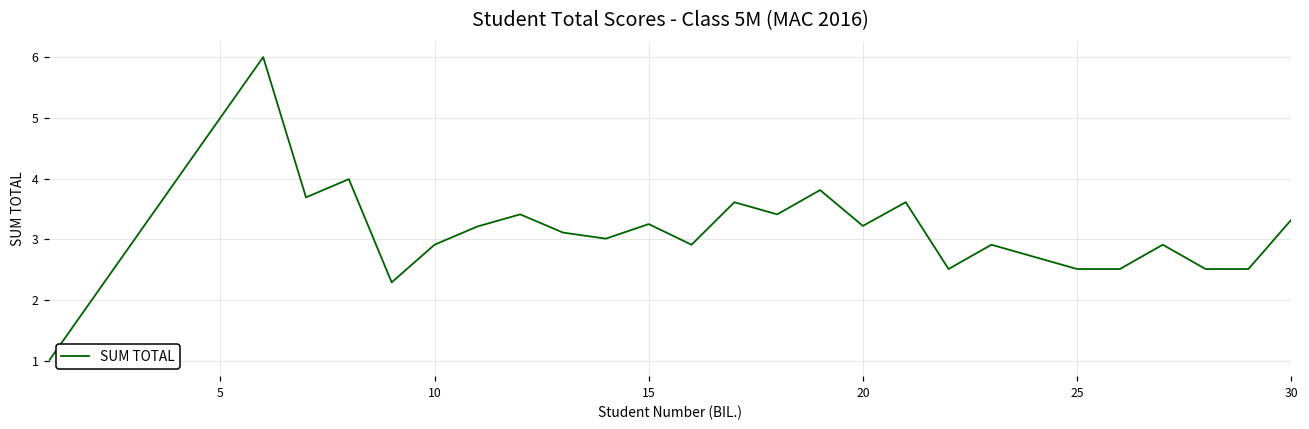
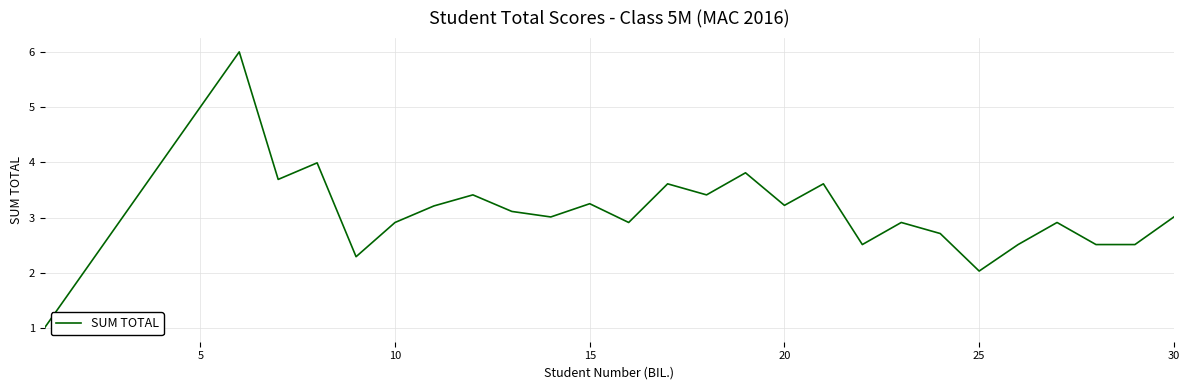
  {
    "5": 5.0,
    "10": 2.9,
    "15": 3.3,
    "20": 3.2,
-   "25": 2.5,
-   "30": 3.3
+   "25": 2.0,
+   "30": 3.0
  }
